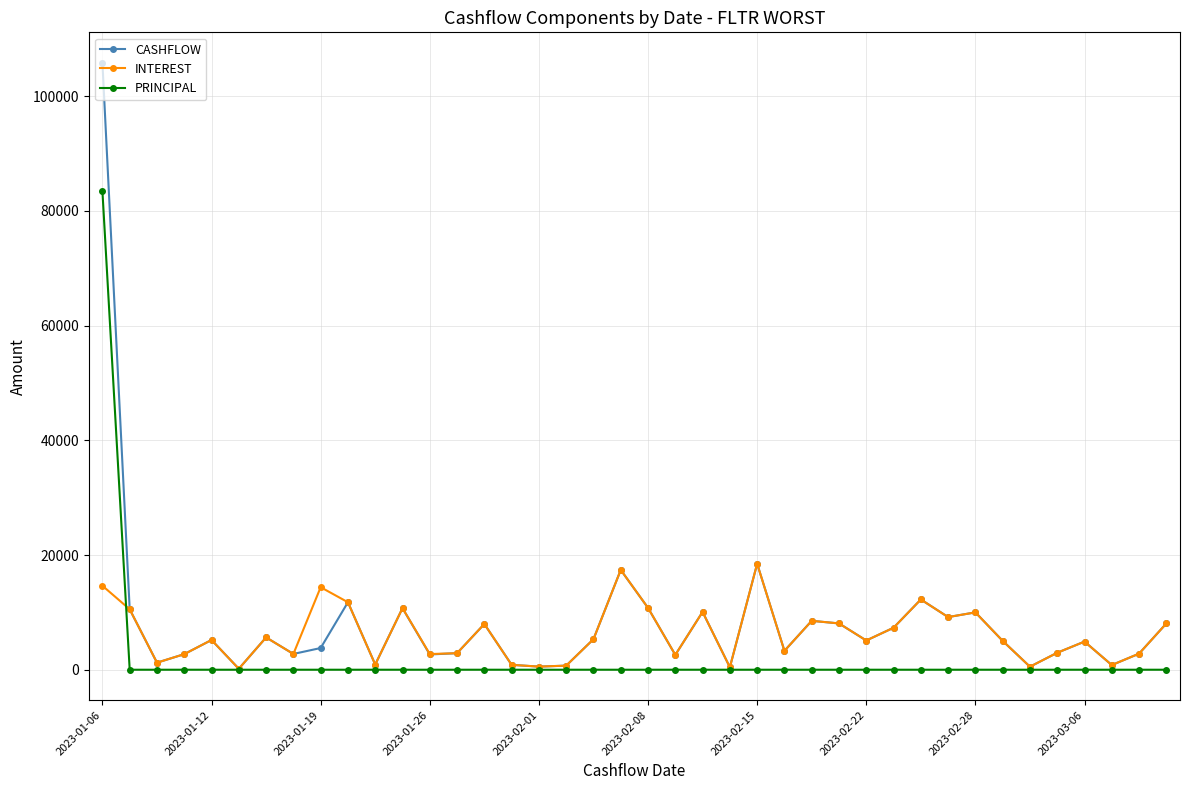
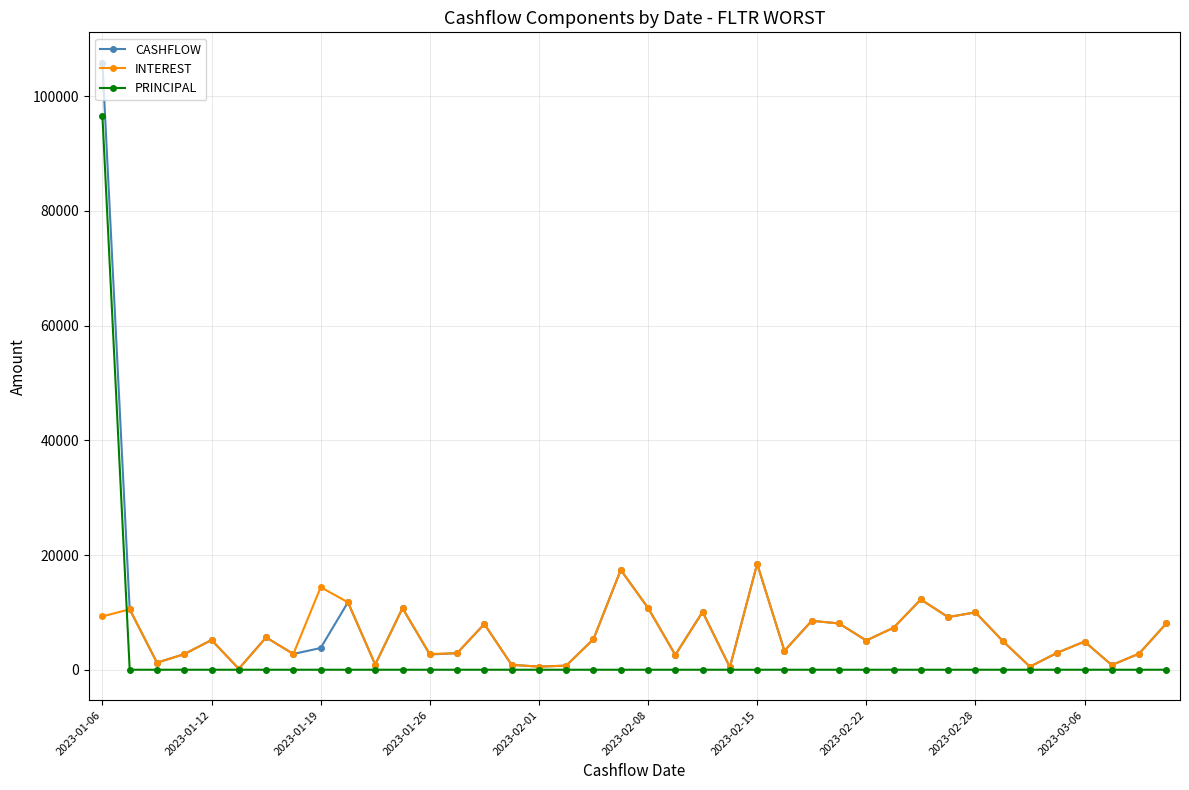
  {
    "CASHFLOW": {
      "2023-01-19": 4000
    },
    "INTEREST": {
-     "2023-01-06": 15000,
+     "2023-01-06": 9000,
      "2023-01-19": 14000
    },
    "PRINCIPAL": {
-     "2023-01-06": 83000,
+     "2023-01-06": 97000,
      "2023-01-12": 0,
      "2023-01-19": 0,
      "2023-01-26": 0,
      "2023-02-01": 0,
      "2023-02-08": 0,
      "2023-02-15": 0,
      "2023-02-22": 0,
      "2023-02-28": 0,
      "2023-03-06": 0
    }
  }
